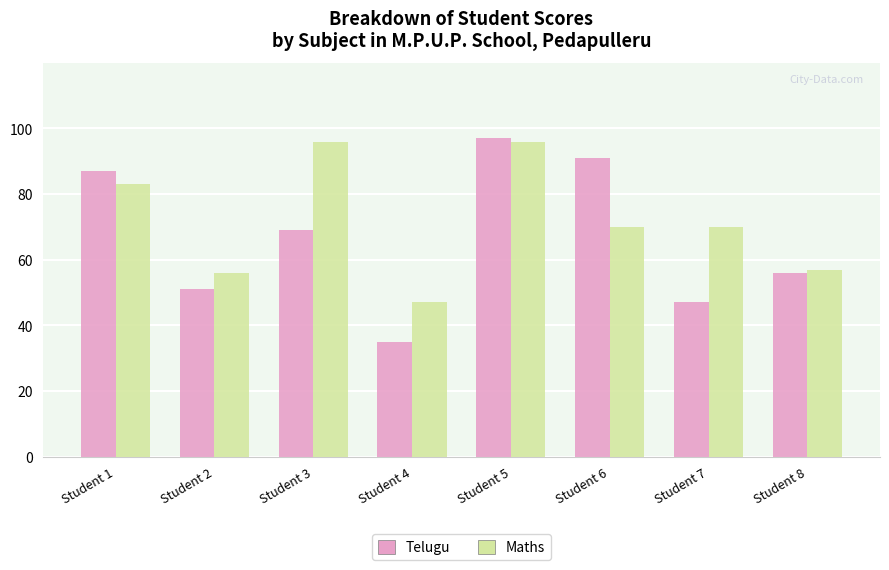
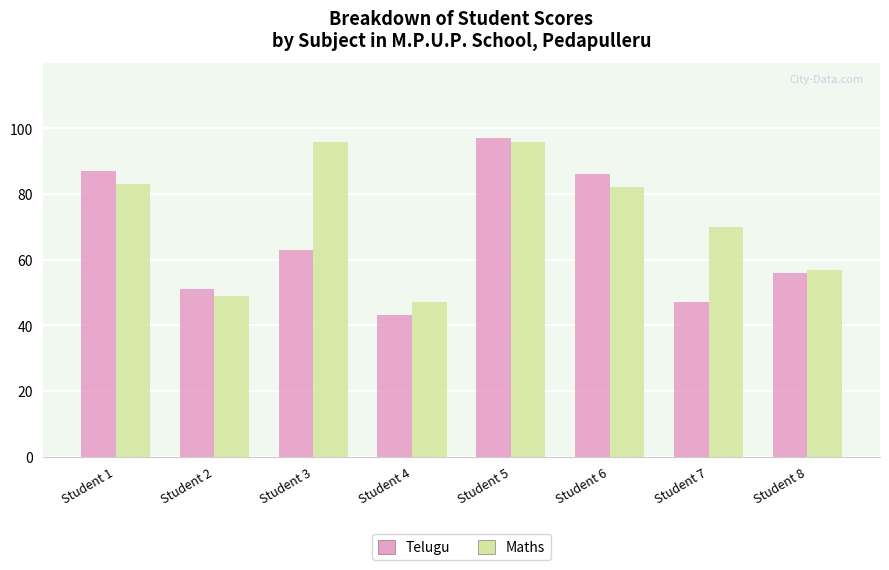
  {
    "Telugu": {
      "Student 1": 87,
      "Student 2": 51,
-     "Student 3": 69,
-     "Student 4": 35,
+     "Student 3": 63,
+     "Student 4": 43,
      "Student 5": 97,
-     "Student 6": 91,
+     "Student 6": 86,
      "Student 7": 47,
      "Student 8": 56
    },
    "Maths": {
      "Student 1": 83,
-     "Student 2": 56,
+     "Student 2": 49,
      "Student 3": 96,
      "Student 4": 47,
      "Student 5": 96,
-     "Student 6": 70,
+     "Student 6": 82,
      "Student 7": 70,
      "Student 8": 57
    }
  }
